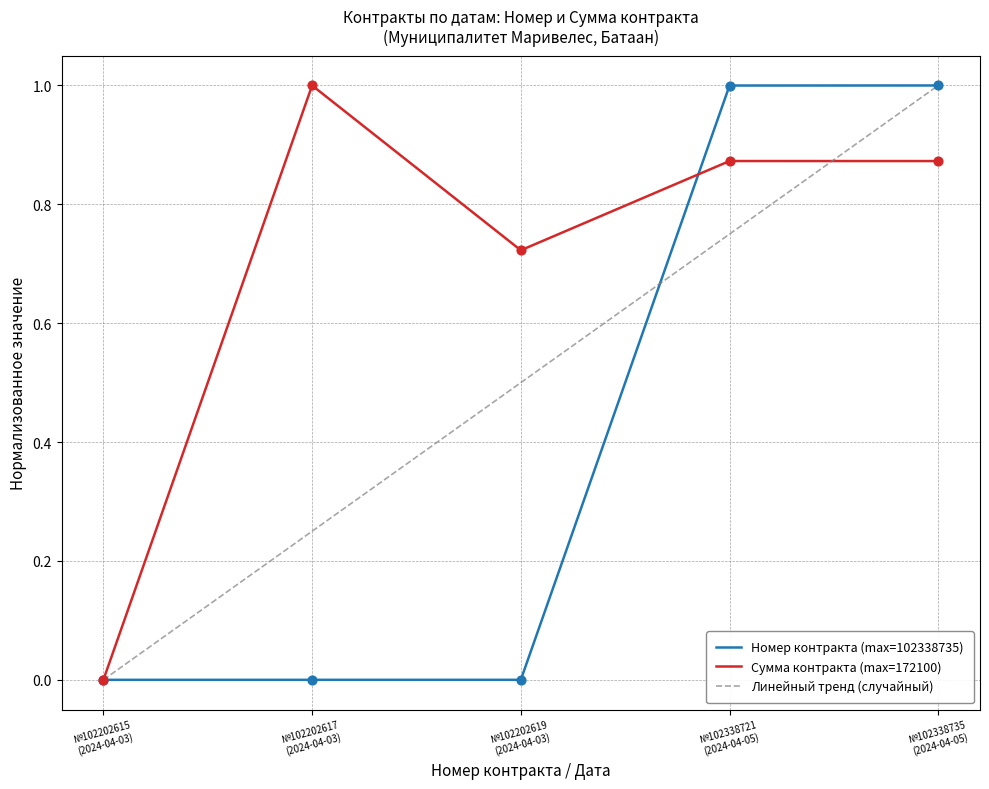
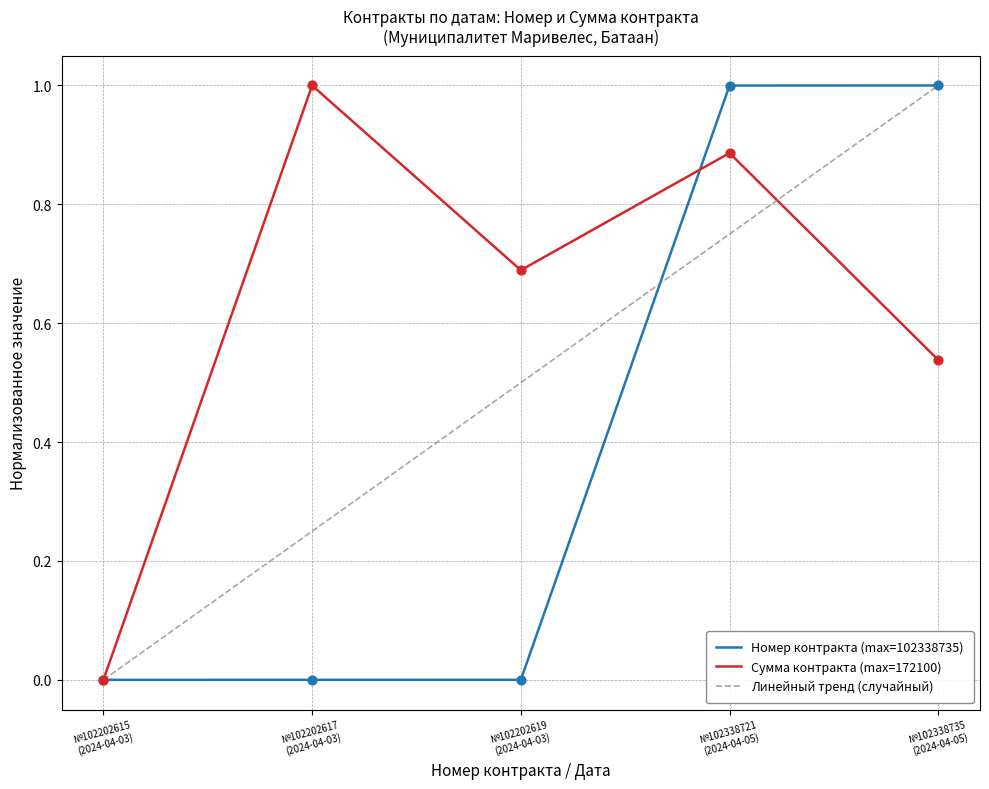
  {
    "Номер контракта (max=102338735)": {
      "№102202617 (2024-04-03)": 0.00,
      "№102202619 (2024-04-03)": 0.00,
      "№102338721 (2024-04-05)": 1.00
    },
    "Сумма контракта (max=172100)": {
      "№102202617 (2024-04-03)": 1.00,
-     "№102202619 (2024-04-03)": 0.72,
-     "№102338721 (2024-04-05)": 0.87,
-     "№102338735 (2024-04-05)": 0.87
+     "№102202619 (2024-04-03)": 0.69,
+     "№102338721 (2024-04-05)": 0.89,
+     "№102338735 (2024-04-05)": 0.54
    }
  }
